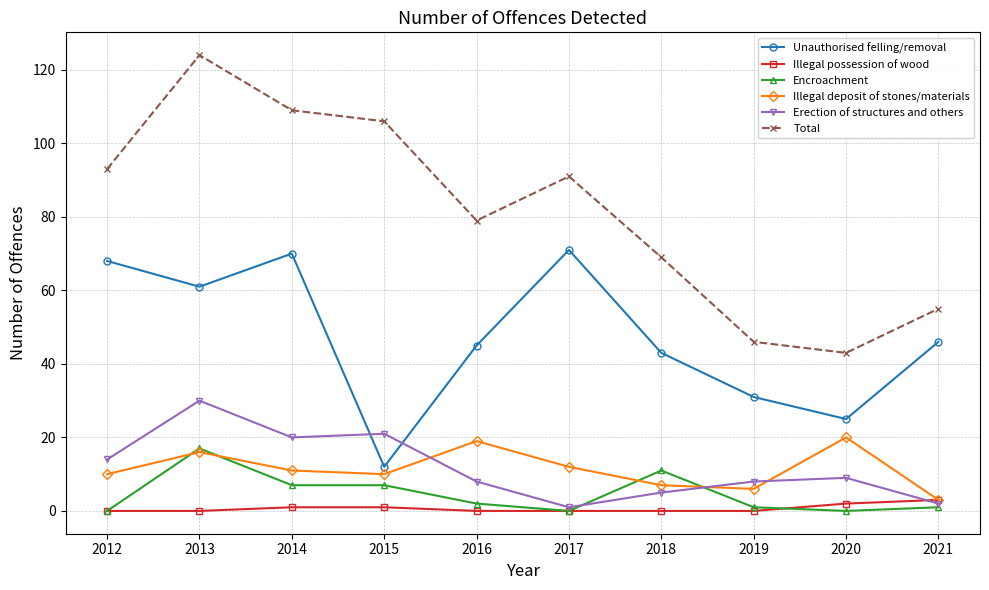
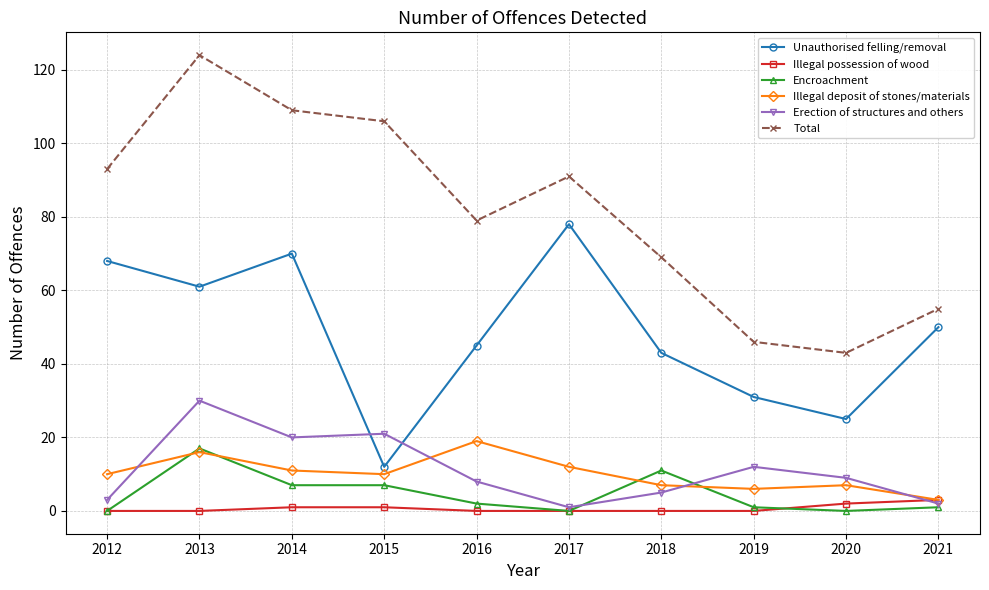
  {
    "Unauthorised felling/removal": {
      "2012": 68,
      "2013": 61,
      "2014": 70,
      "2015": 12,
      "2016": 45,
-     "2017": 71,
+     "2017": 78,
      "2018": 43,
      "2019": 31,
      "2020": 25,
-     "2021": 46
+     "2021": 50
    },
    "Illegal possession of wood": {
      "2013": 0,
      "2014": 1,
      "2015": 1,
      "2016": 0,
      "2018": 0,
      "2019": 0,
      "2020": 2
    },
    "Encroachment": {
      "2013": 17,
      "2014": 7,
      "2015": 7,
      "2016": 2,
      "2018": 11,
      "2019": 1,
      "2020": 0,
      "2021": 1
    },
    "Illegal deposit of stones/materials": {
      "2012": 10,
      "2013": 16,
      "2014": 11,
      "2015": 10,
      "2016": 19,
      "2017": 12,
      "2018": 7,
      "2019": 6,
-     "2020": 20
+     "2020": 7
    },
    "Erection of structures and others": {
-     "2012": 14,
+     "2012": 3,
      "2013": 30,
      "2014": 20,
      "2015": 21,
      "2016": 8,
      "2017": 1,
      "2018": 5,
-     "2019": 8,
+     "2019": 12,
      "2020": 9,
      "2021": 2
    },
    "Total": {
      "2012": 93,
      "2013": 124,
      "2014": 109,
      "2015": 106,
      "2016": 79,
      "2017": 91,
      "2018": 69,
      "2019": 46,
      "2020": 43,
      "2021": 55
    }
  }
